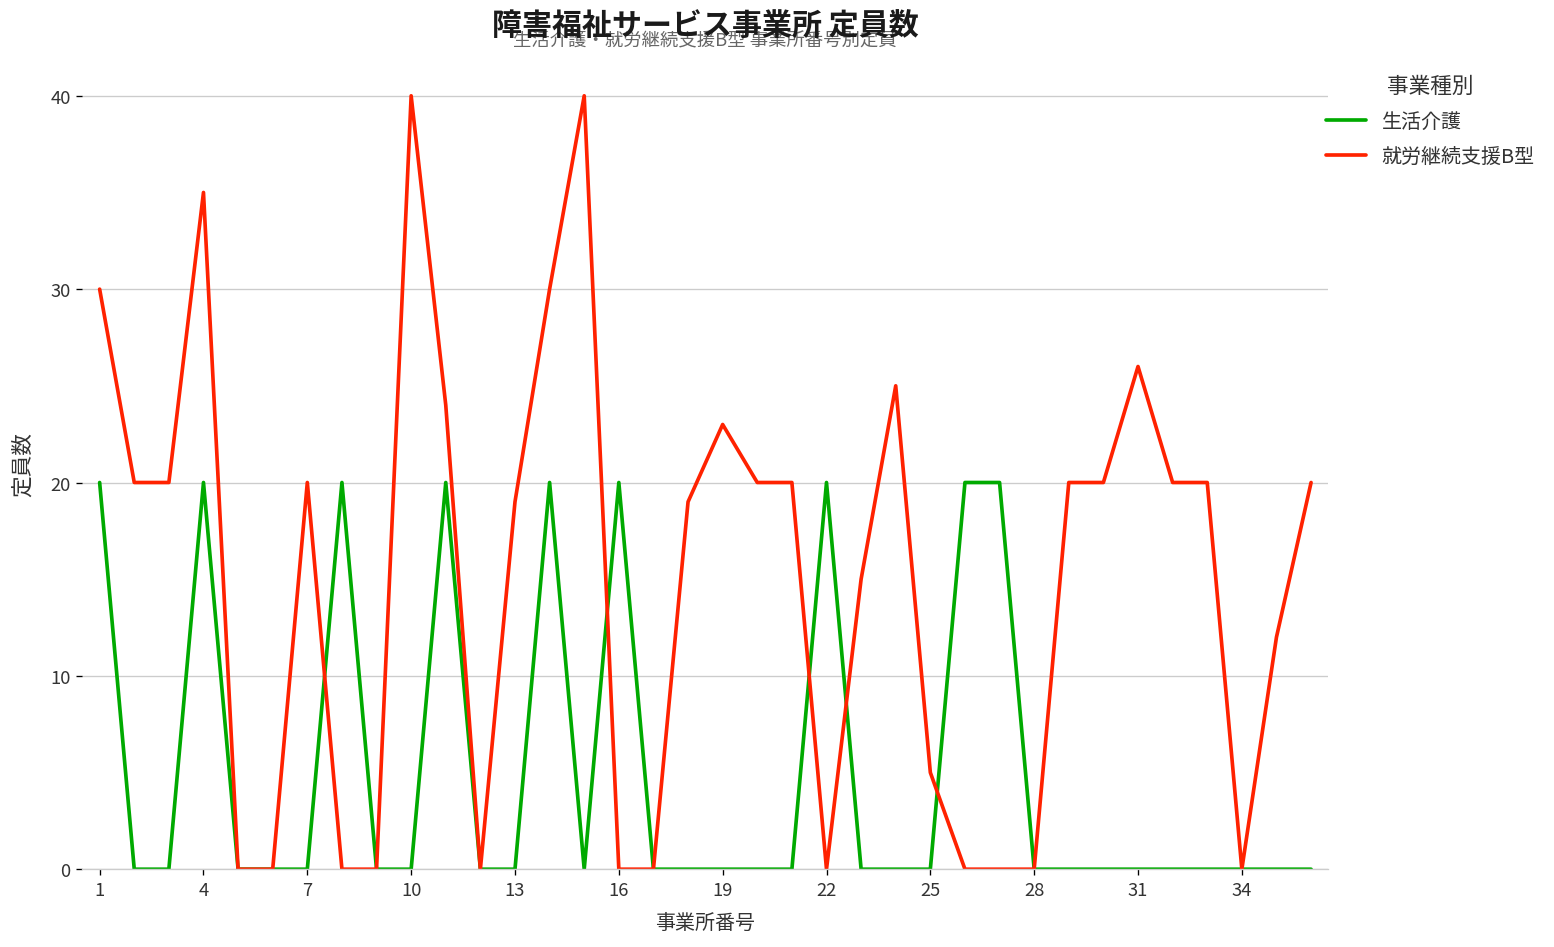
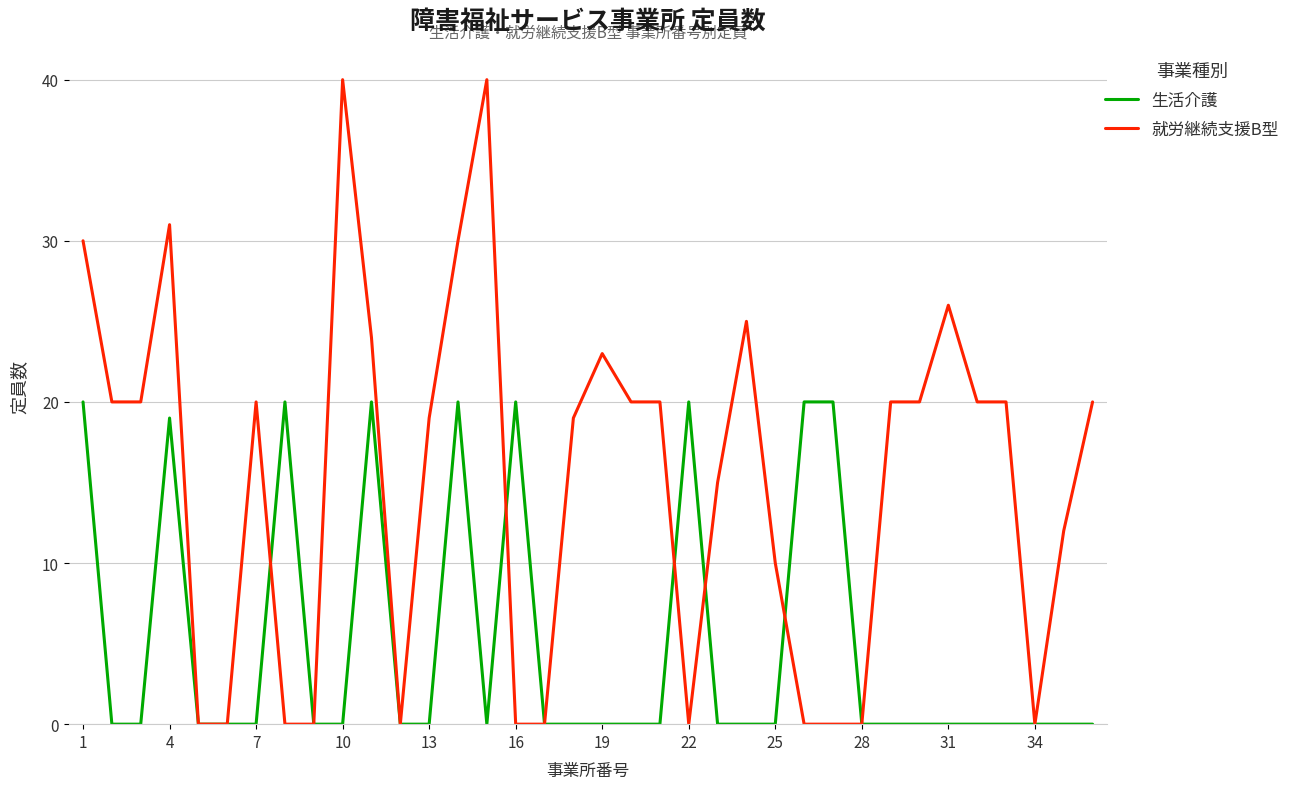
  {
    "生活介護": {
      "1": 20,
-     "4": 20,
+     "4": 19,
      "7": 0,
      "10": 0,
      "13": 0,
      "16": 20,
      "19": 0,
      "22": 20,
      "25": 0,
      "31": 0
    },
    "就労継続支援B型": {
      "1": 30,
-     "4": 35,
+     "4": 31,
      "7": 20,
      "10": 40,
      "13": 19,
      "16": 0,
      "19": 23,
      "22": 0,
-     "25": 5,
+     "25": 10,
      "31": 26
    }
  }
